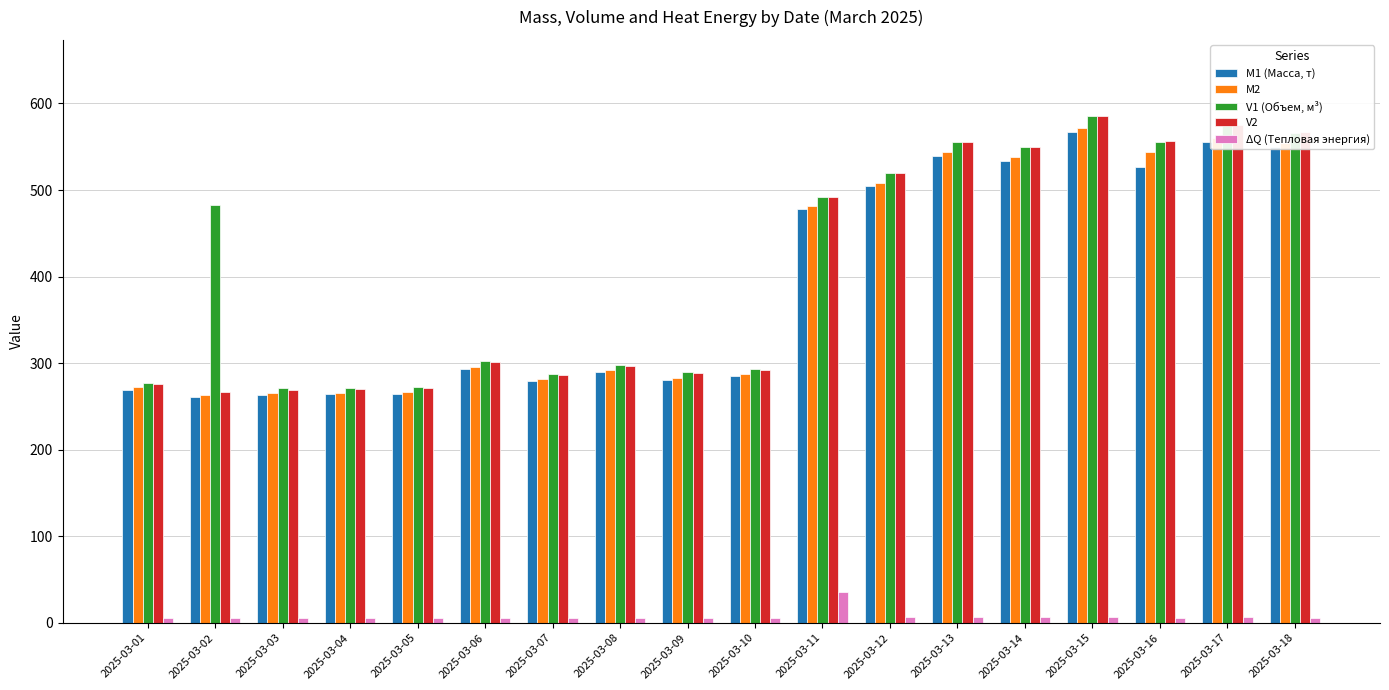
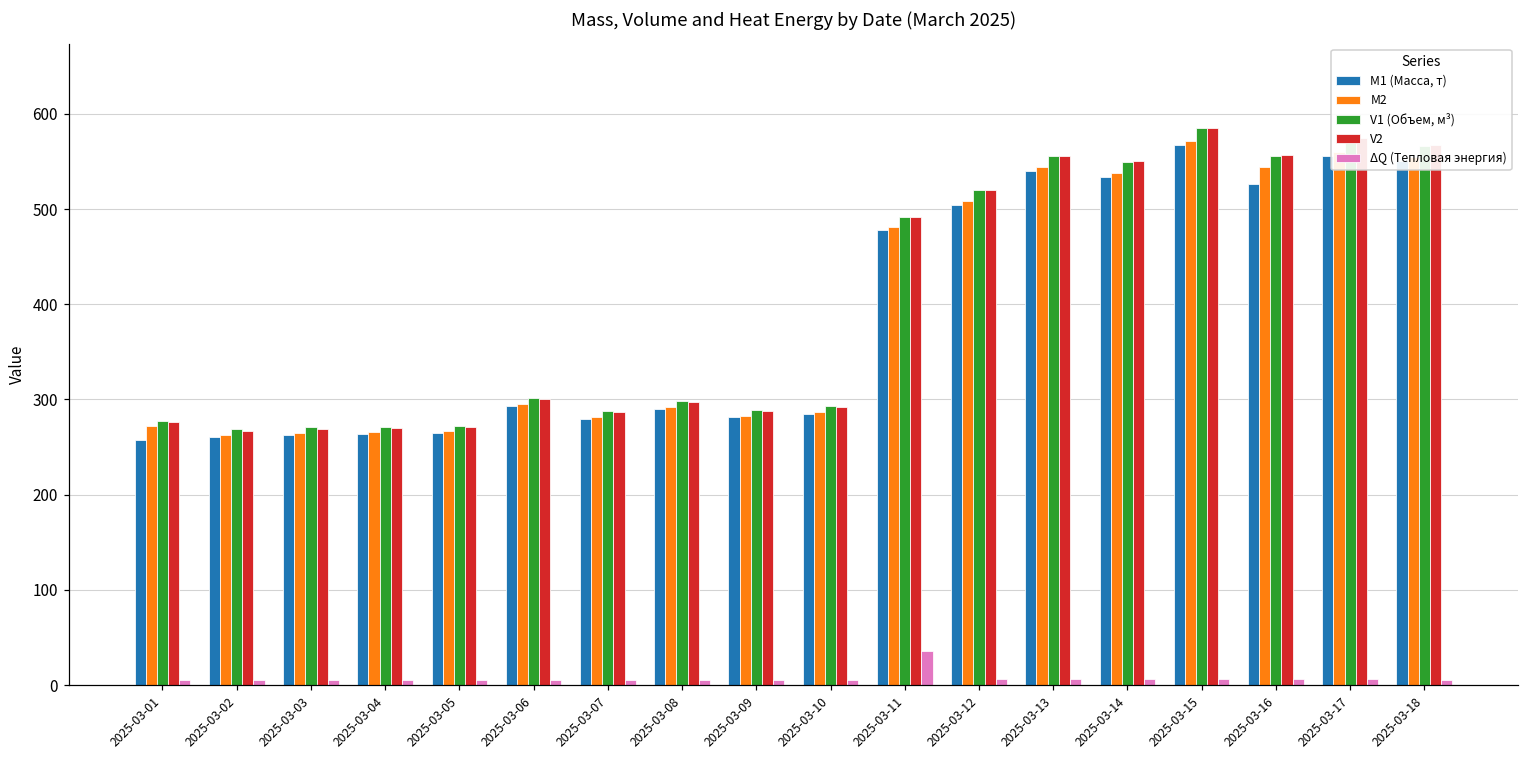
  {
    "M1 (Масса, т)": {
-     "2025-03-01": 270,
+     "2025-03-01": 260,
      "2025-03-02": 260,
      "2025-03-03": 260,
      "2025-03-04": 260,
      "2025-03-05": 260,
      "2025-03-06": 290,
      "2025-03-07": 280,
      "2025-03-08": 290,
      "2025-03-09": 280,
      "2025-03-10": 280,
      "2025-03-11": 480,
      "2025-03-12": 500,
      "2025-03-13": 540,
      "2025-03-14": 530,
      "2025-03-15": 570,
      "2025-03-16": 530,
      "2025-03-17": 560
    },
    "M2": {
      "2025-03-01": 270,
      "2025-03-02": 260,
      "2025-03-03": 270,
      "2025-03-04": 270,
      "2025-03-05": 270,
      "2025-03-06": 300,
      "2025-03-07": 280,
      "2025-03-08": 290,
      "2025-03-09": 280,
      "2025-03-10": 290,
      "2025-03-11": 480,
      "2025-03-12": 510,
      "2025-03-13": 540,
      "2025-03-14": 540,
      "2025-03-15": 570,
      "2025-03-16": 540
    },
    "V1 (Объем, м³)": {
      "2025-03-01": 280,
-     "2025-03-02": 480,
+     "2025-03-02": 270,
      "2025-03-03": 270,
      "2025-03-04": 270,
      "2025-03-05": 270,
      "2025-03-06": 300,
      "2025-03-07": 290,
      "2025-03-08": 300,
      "2025-03-09": 290,
      "2025-03-10": 290,
      "2025-03-11": 490,
      "2025-03-12": 520,
      "2025-03-13": 560,
      "2025-03-14": 550,
      "2025-03-15": 590,
      "2025-03-16": 560
    },
    "V2": {
      "2025-03-01": 280,
      "2025-03-02": 270,
      "2025-03-03": 270,
      "2025-03-04": 270,
      "2025-03-05": 270,
      "2025-03-06": 300,
      "2025-03-07": 290,
      "2025-03-08": 300,
      "2025-03-09": 290,
      "2025-03-10": 290,
      "2025-03-11": 490,
      "2025-03-12": 520,
      "2025-03-13": 560,
      "2025-03-14": 550,
      "2025-03-15": 590,
      "2025-03-16": 560
    },
    "ΔQ (Тепловая энергия)": {
      "2025-03-01": 10,
      "2025-03-02": 10,
      "2025-03-03": 10,
      "2025-03-04": 10,
      "2025-03-05": 10,
      "2025-03-06": 10,
      "2025-03-07": 10,
      "2025-03-08": 10,
      "2025-03-09": 10,
      "2025-03-10": 10,
      "2025-03-11": 40,
      "2025-03-12": 10,
      "2025-03-13": 10,
      "2025-03-14": 10,
      "2025-03-15": 10,
      "2025-03-16": 10,
      "2025-03-17": 10,
      "2025-03-18": 10
    }
  }
